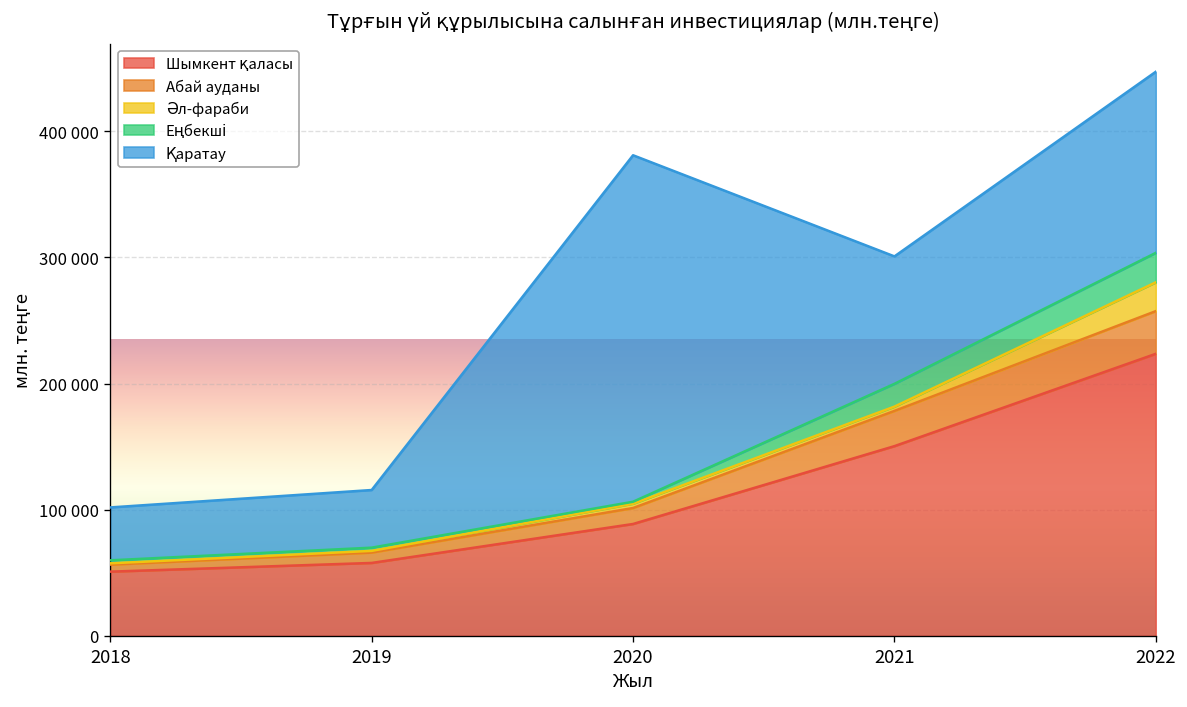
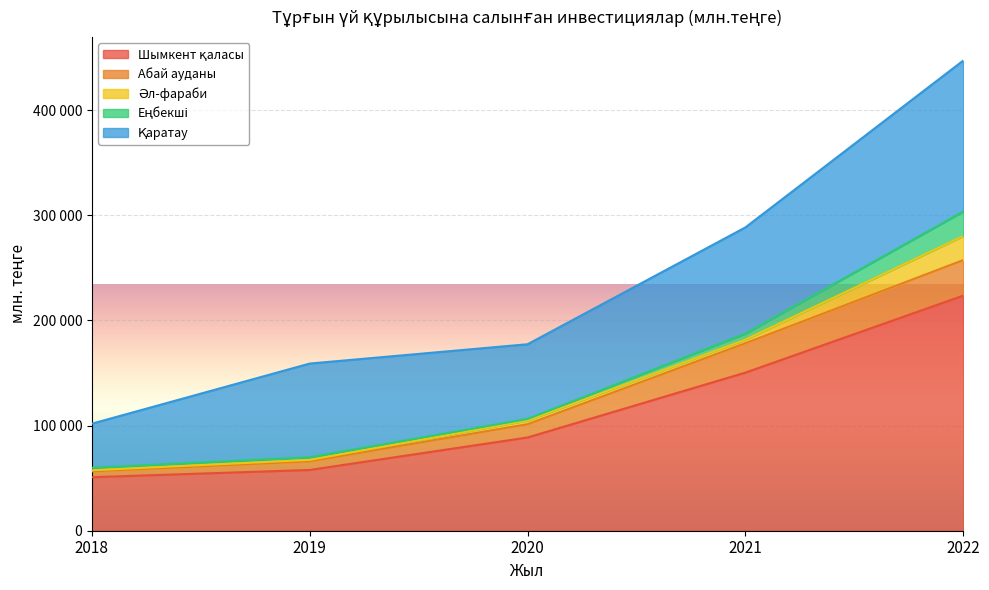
  {
    "Әл-фараби": {
      "2021": 3000,
      "2022": 23000
    },
    "Еңбекші": {
      "2019": 3000,
-     "2021": 18000,
+     "2021": 6000,
      "2022": 23000
    },
    "Қаратау": {
      "2018": 42000,
-     "2019": 46000,
-     "2020": 275000,
+     "2019": 89000,
+     "2020": 71000,
      "2021": 101000,
      "2022": 144000
    }
  }
